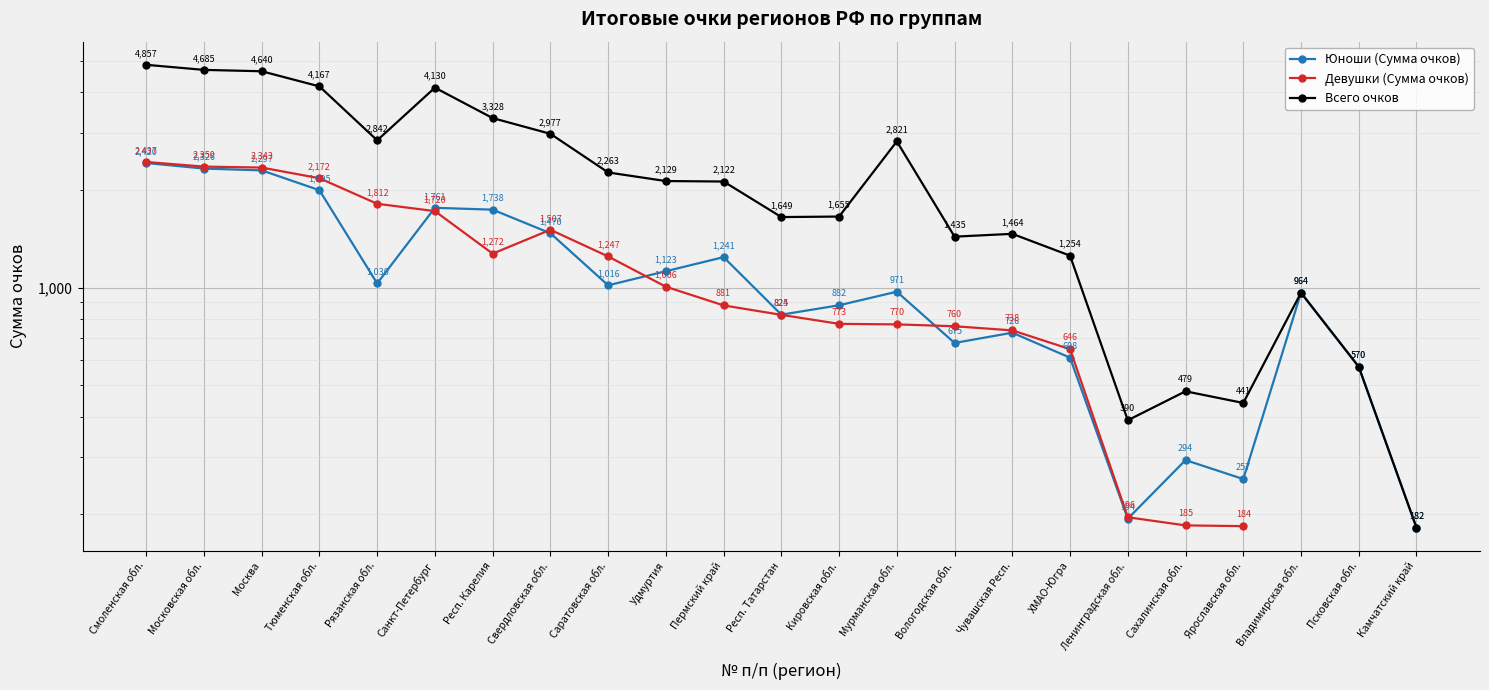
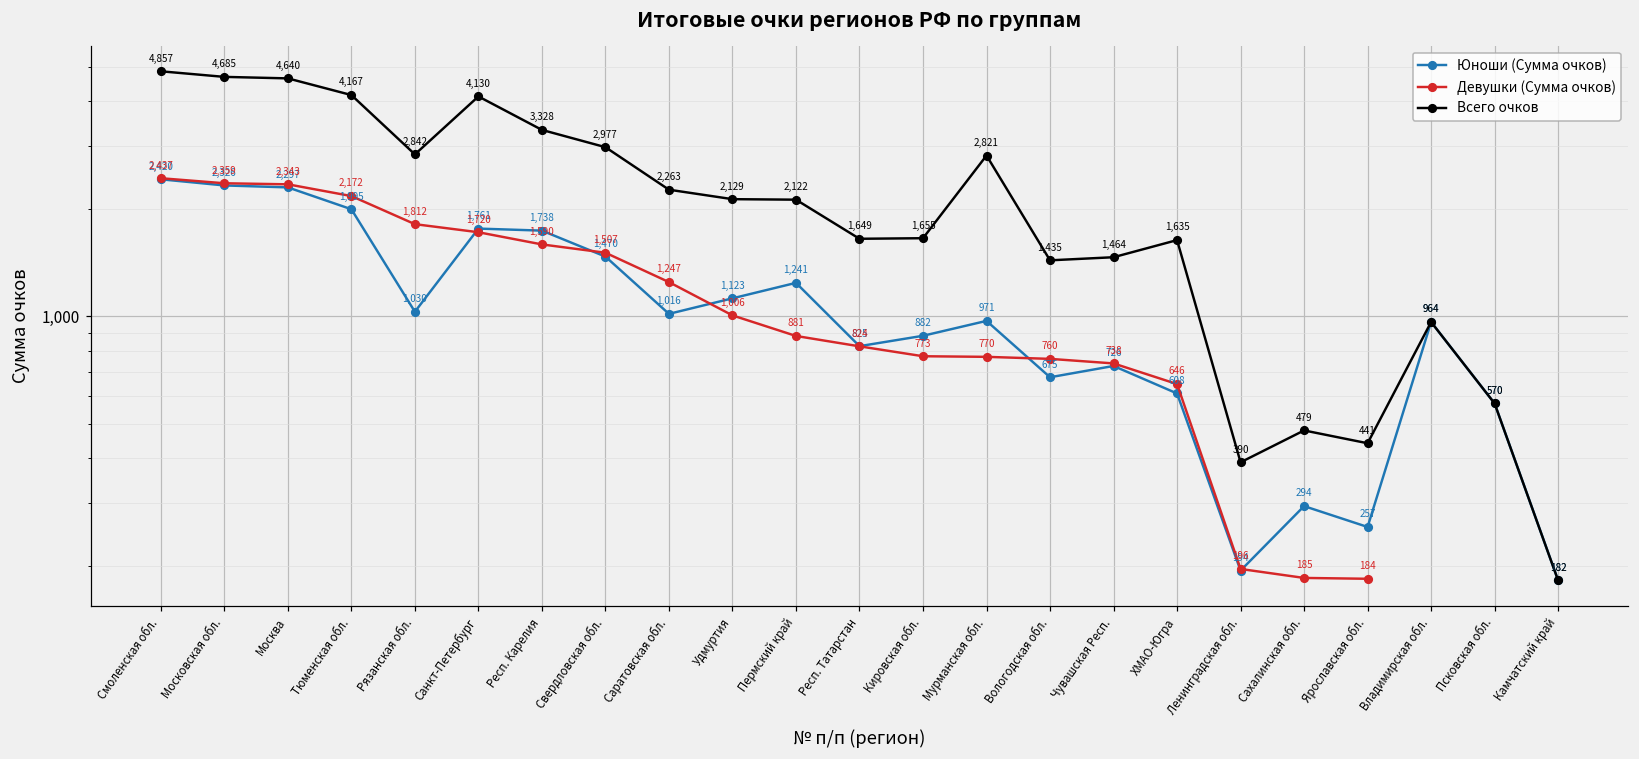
  {
    "Юноши (Сумма очков)": {
      "Рязанская обл.": "1,030",
      "Респ. Карелия": "1,738",
      "Саратовская обл.": "1,016",
      "Удмуртия": "1,123",
      "Пермский край": "1,241",
      "Кировская обл.": "882",
      "Мурманская обл.": "971",
      "Сахалинская обл.": "294",
      "Ярославская обл.": "257"
    },
    "Девушки (Сумма очков)": {
      "Тюменская обл.": "2,172",
      "Рязанская обл.": "1,812",
-     "Респ. Карелия": "1,272",
+     "Респ. Карелия": "1,590",
      "Саратовская обл.": "1,247",
      "Пермский край": "881",
      "Кировская обл.": "773",
      "Мурманская обл.": "770",
      "Вологодская обл.": "760",
      "ХМАО-Югра": "646",
      "Сахалинская обл.": "185",
      "Ярославская обл.": "184"
    },
    "Всего очков": {
      "Смоленская обл.": "4,857",
      "Московская обл.": "4,685",
      "Москва": "4,640",
      "Тюменская обл.": "4,167",
      "Рязанская обл.": "2,842",
      "Санкт-Петербург": "4,130",
      "Респ. Карелия": "3,328",
      "Свердловская обл.": "2,977",
      "Саратовская обл.": "2,263",
      "Удмуртия": "2,129",
      "Пермский край": "2,122",
      "Респ. Татарстан": "1,649",
      "Кировская обл.": "1,655",
      "Мурманская обл.": "2,821",
      "Вологодская обл.": "1,435",
      "Чувашская Респ.": "1,464",
-     "ХМАО-Югра": "1,254",
+     "ХМАО-Югра": "1,635",
      "Ленинградская обл.": "390",
      "Сахалинская обл.": "479",
      "Ярославская обл.": "441"
    }
  }
